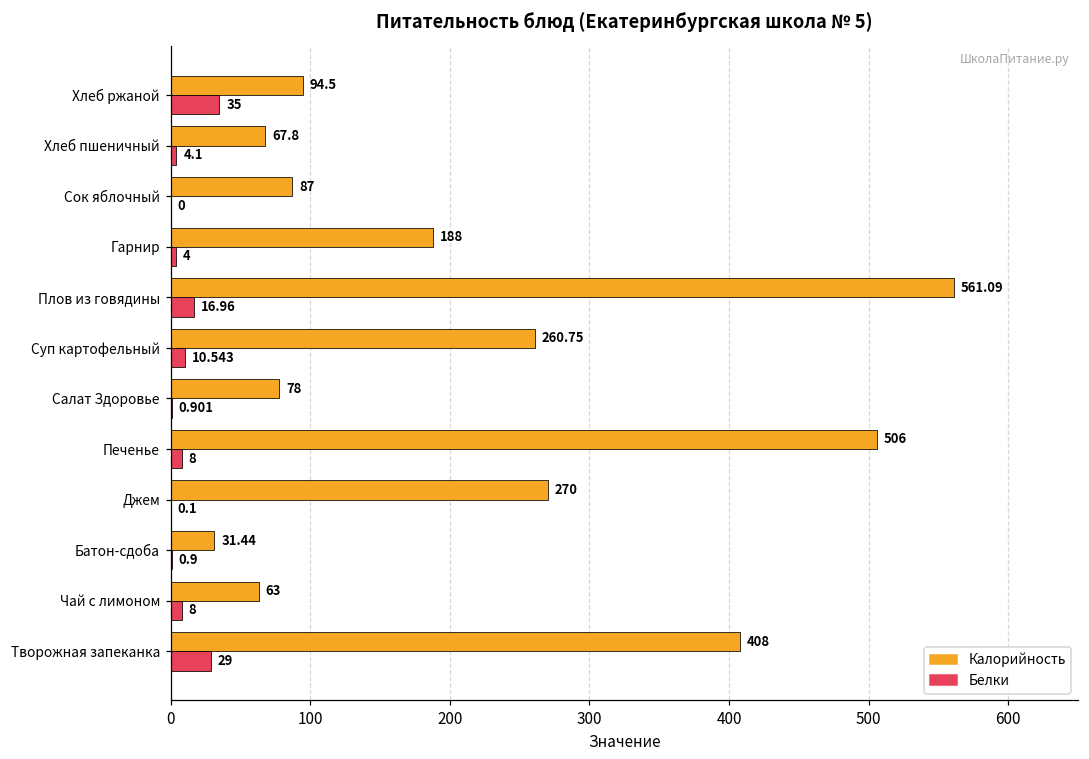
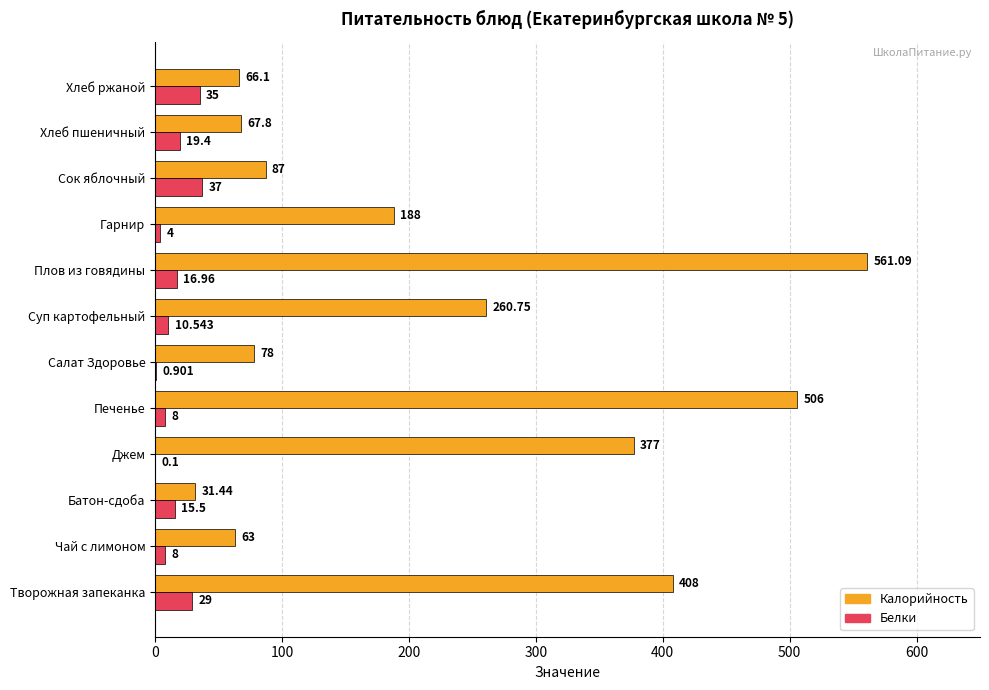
  {
    "Калорийность": {
-     "Хлеб ржаной": 94.5,
+     "Хлеб ржаной": 66.1,
      "Хлеб пшеничный": 67.8,
      "Сок яблочный": 87,
      "Гарнир": 188,
      "Плов из говядины": 561.09,
      "Суп картофельный": 260.75,
      "Салат Здоровье": 78,
      "Печенье": 506,
-     "Джем": 270,
+     "Джем": 377,
      "Батон-сдоба": 31.44,
      "Чай с лимоном": 63,
      "Творожная запеканка": 408
    },
    "Белки": {
      "Хлеб ржаной": 35,
-     "Хлеб пшеничный": 4.1,
-     "Сок яблочный": 0,
+     "Хлеб пшеничный": 19.4,
+     "Сок яблочный": 37,
      "Гарнир": 4,
      "Плов из говядины": 16.96,
      "Суп картофельный": 10.543,
      "Салат Здоровье": 0.901,
      "Печенье": 8,
      "Джем": 0.1,
-     "Батон-сдоба": 0.9,
+     "Батон-сдоба": 15.5,
      "Чай с лимоном": 8,
      "Творожная запеканка": 29
    }
  }
